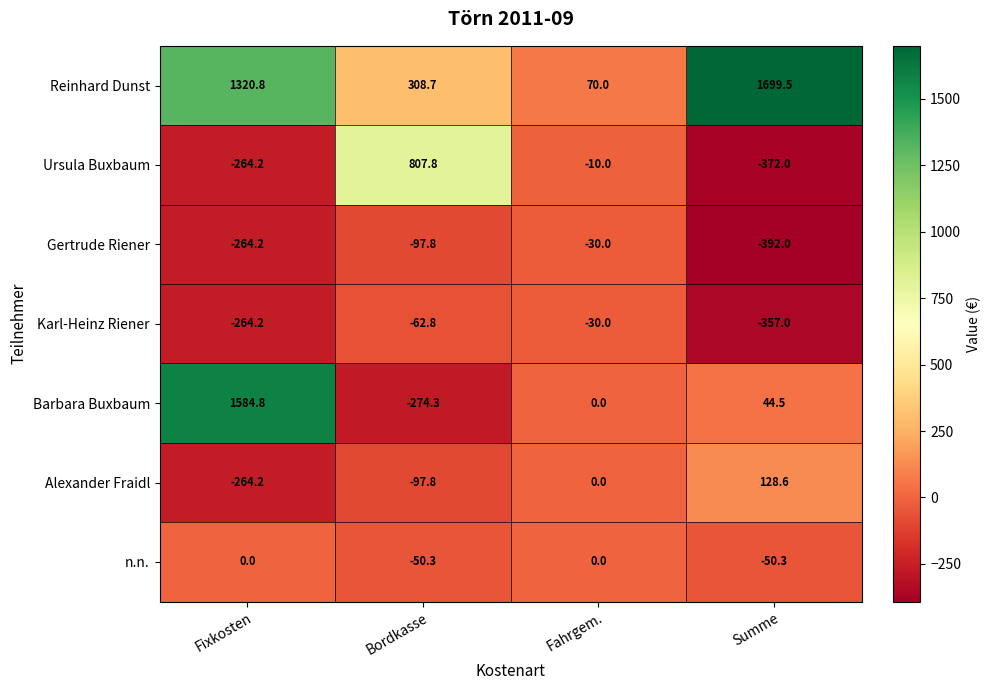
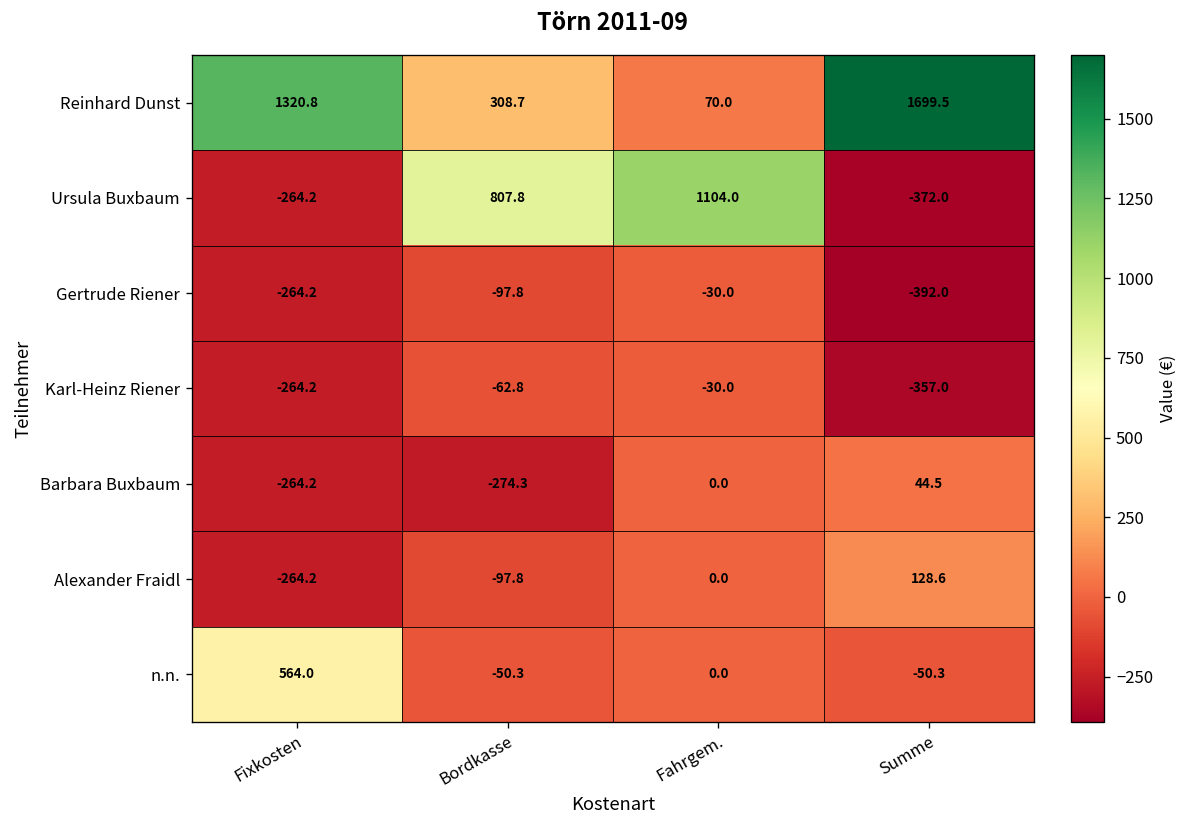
  {
    "Reinhard Dunst": {
      "Fixkosten": 1320.8,
      "Bordkasse": 308.7,
      "Fahrgem.": 70.0,
      "Summe": 1699.5
    },
    "Ursula Buxbaum": {
      "Fixkosten": -264.2,
      "Bordkasse": 807.8,
-     "Fahrgem.": -10.0,
+     "Fahrgem.": 1104.0,
      "Summe": -372.0
    },
    "Gertrude Riener": {
      "Fixkosten": -264.2,
      "Bordkasse": -97.8,
      "Fahrgem.": -30.0,
      "Summe": -392.0
    },
    "Karl-Heinz Riener": {
      "Fixkosten": -264.2,
      "Bordkasse": -62.8,
      "Fahrgem.": -30.0,
      "Summe": -357.0
    },
    "Barbara Buxbaum": {
-     "Fixkosten": 1584.8,
+     "Fixkosten": -264.2,
      "Bordkasse": -274.3,
      "Fahrgem.": 0.0,
      "Summe": 44.5
    },
    "Alexander Fraidl": {
      "Fixkosten": -264.2,
      "Bordkasse": -97.8,
      "Fahrgem.": 0.0,
      "Summe": 128.6
    },
    "n.n.": {
-     "Fixkosten": 0.0,
+     "Fixkosten": 564.0,
      "Bordkasse": -50.3,
      "Fahrgem.": 0.0,
      "Summe": -50.3
    }
  }
